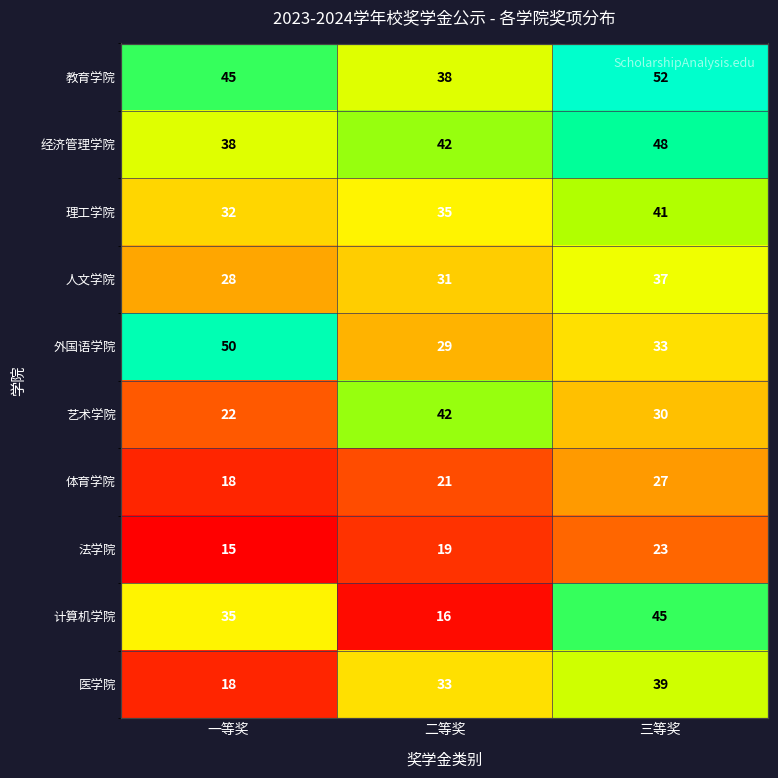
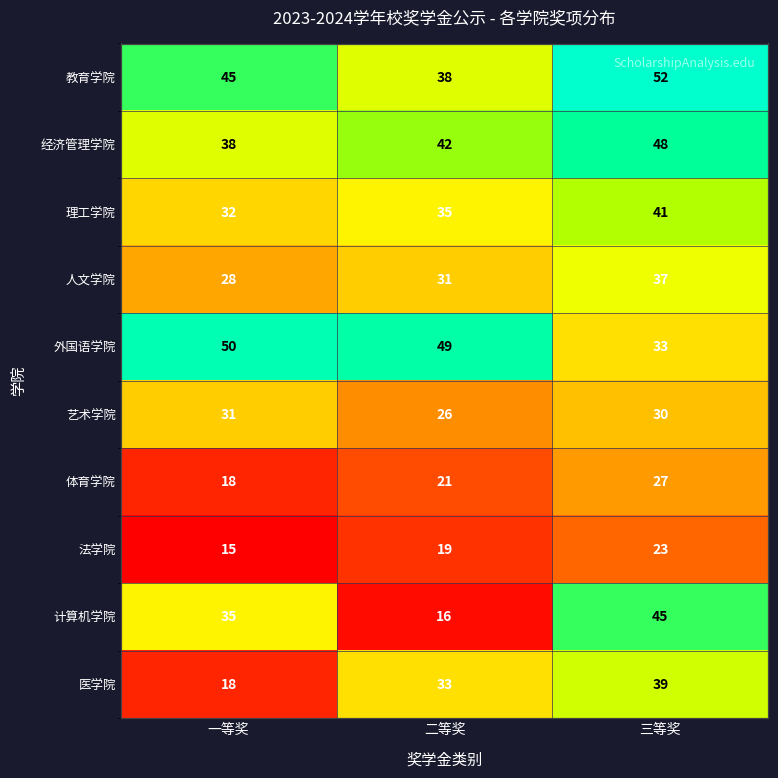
  {
    "教育学院": {
      "一等奖": 45,
      "二等奖": 38
    },
    "经济管理学院": {
      "一等奖": 38,
      "二等奖": 42,
      "三等奖": 48
    },
    "理工学院": {
      "一等奖": 32,
      "二等奖": 35,
      "三等奖": 41
    },
    "人文学院": {
      "一等奖": 28,
      "二等奖": 31,
      "三等奖": 37
    },
    "外国语学院": {
      "一等奖": 50,
-     "二等奖": 29,
+     "二等奖": 49,
      "三等奖": 33
    },
    "艺术学院": {
-     "一等奖": 22,
-     "二等奖": 42,
+     "一等奖": 31,
+     "二等奖": 26,
      "三等奖": 30
    },
    "体育学院": {
      "一等奖": 18,
      "二等奖": 21,
      "三等奖": 27
    },
    "法学院": {
      "一等奖": 15,
      "二等奖": 19,
      "三等奖": 23
    },
    "计算机学院": {
      "一等奖": 35,
      "二等奖": 16,
      "三等奖": 45
    },
    "医学院": {
      "一等奖": 18,
      "二等奖": 33,
      "三等奖": 39
    }
  }
